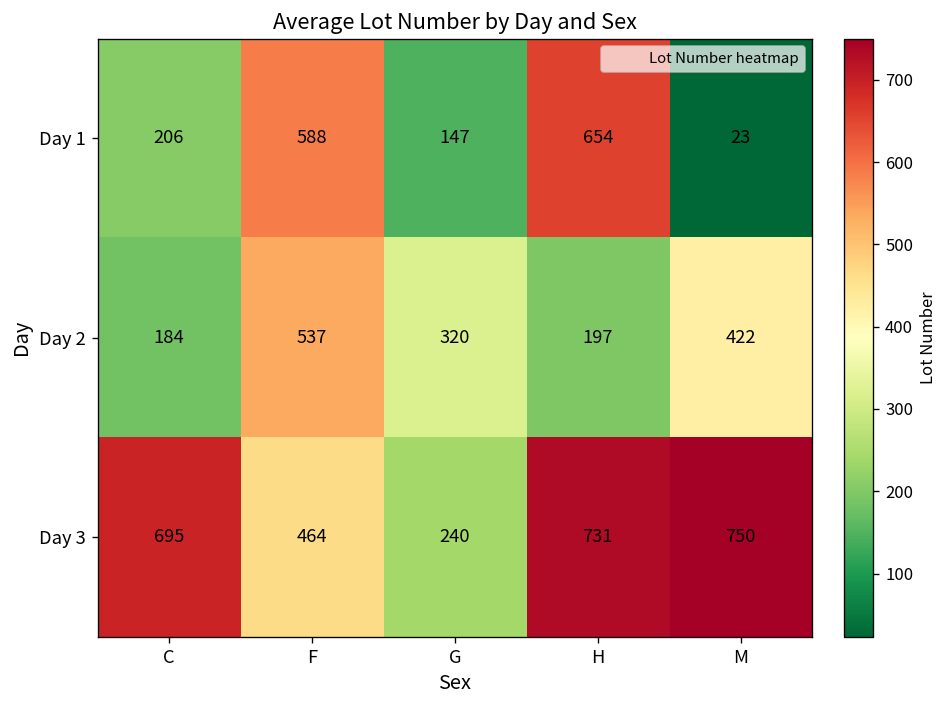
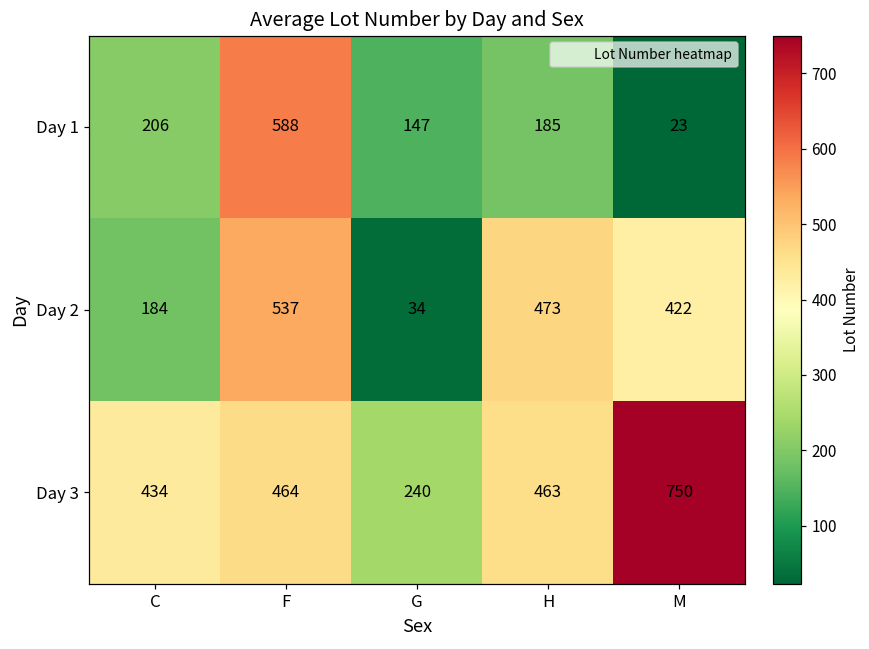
  {
    "Day 1": {
      "C": 206,
      "F": 588,
      "G": 147,
-     "H": 654,
+     "H": 185,
      "M": 23
    },
    "Day 2": {
      "C": 184,
      "F": 537,
-     "G": 320,
-     "H": 197,
+     "G": 34,
+     "H": 473,
      "M": 422
    },
    "Day 3": {
-     "C": 695,
+     "C": 434,
      "F": 464,
      "G": 240,
-     "H": 731,
+     "H": 463,
      "M": 750
    }
  }
